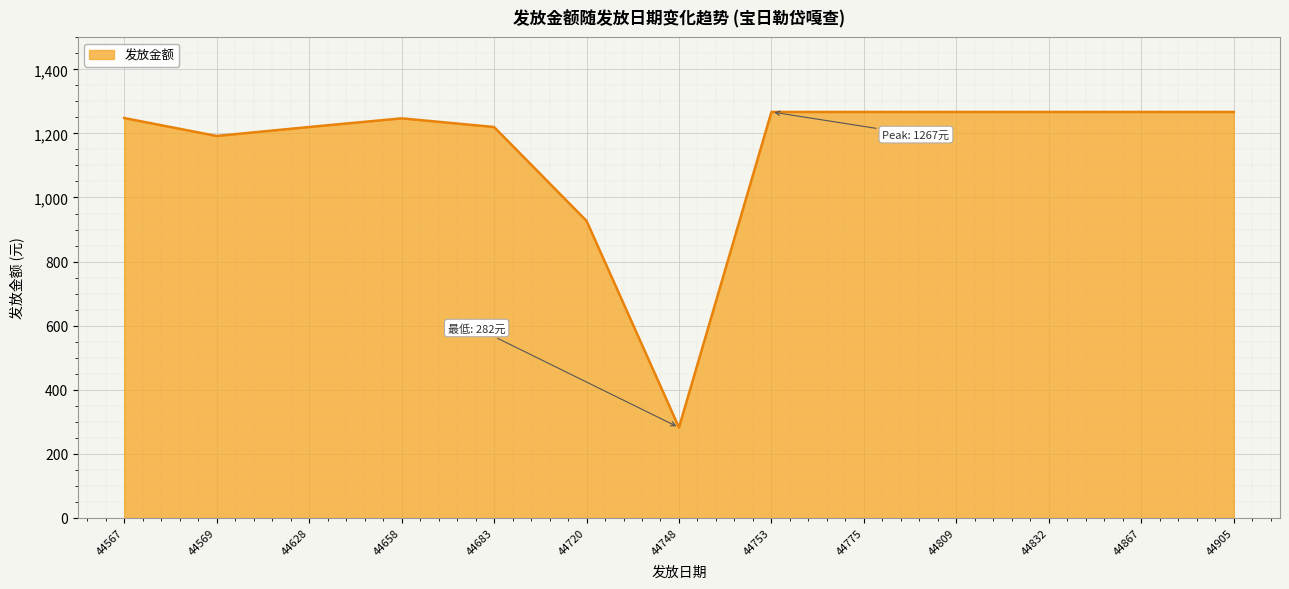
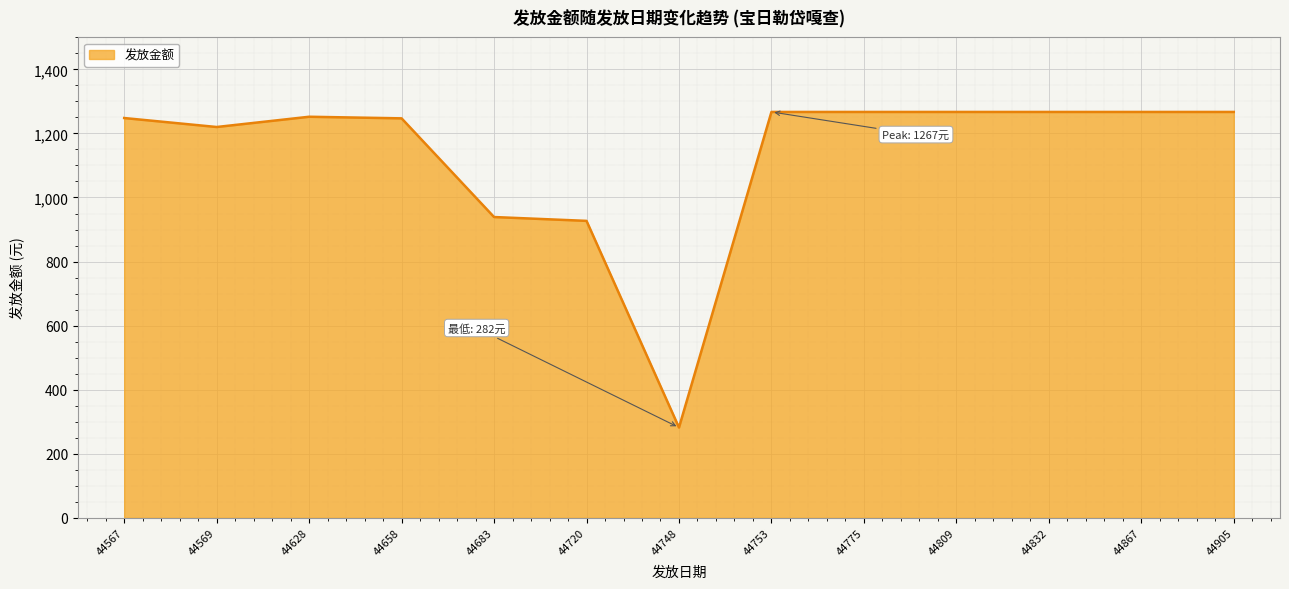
  {
    "44567": "1,250",
-   "44569": "1,190",
-   "44628": "1,220",
+   "44569": "1,220",
+   "44628": "1,250",
    "44658": "1,250",
-   "44683": "1,220",
+   "44683": "940",
    "44720": "930",
    "44753": "1,270",
    "44809": "1,270",
    "44832": "1,270",
    "44867": "1,270",
    "44905": "1,270"
  }
